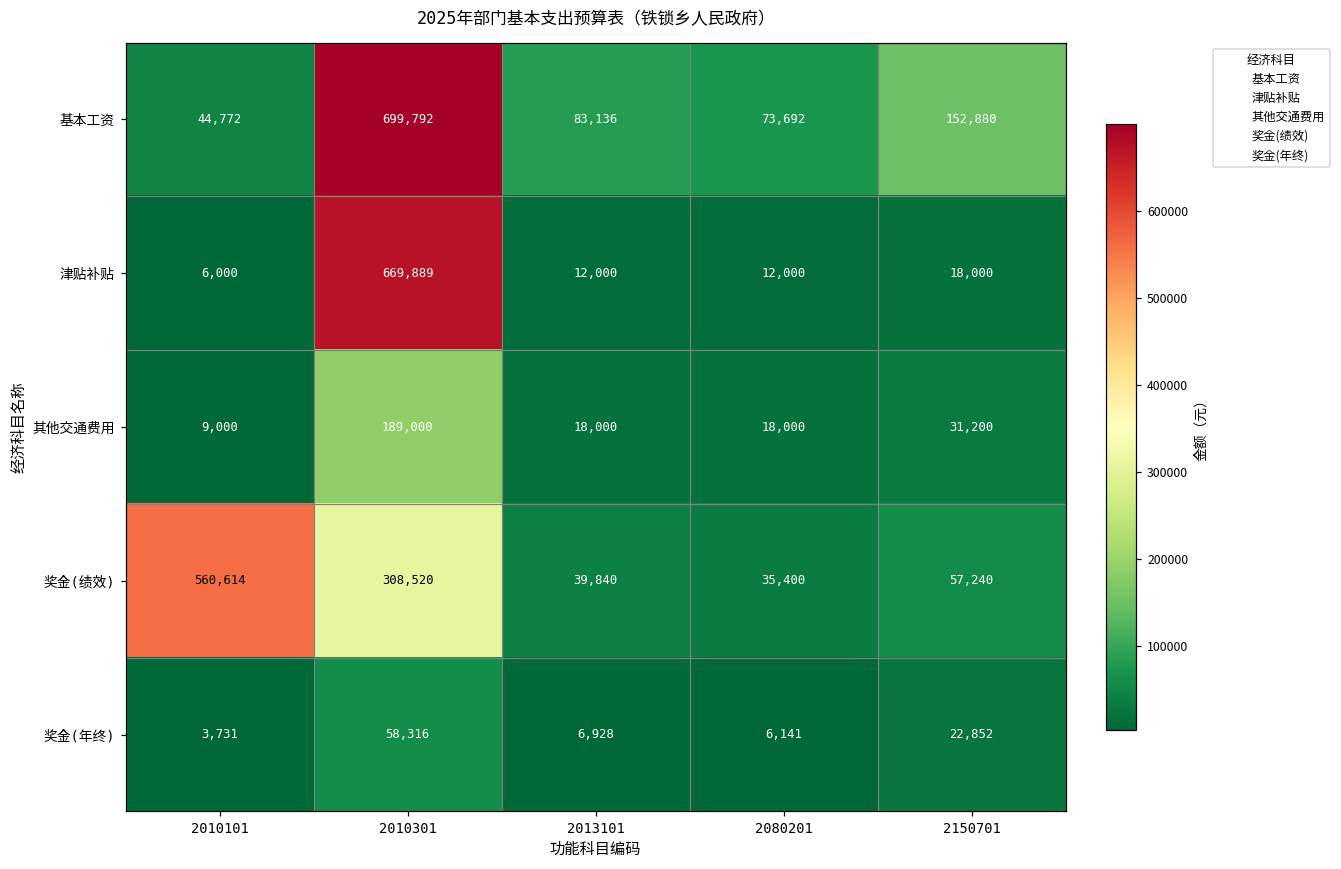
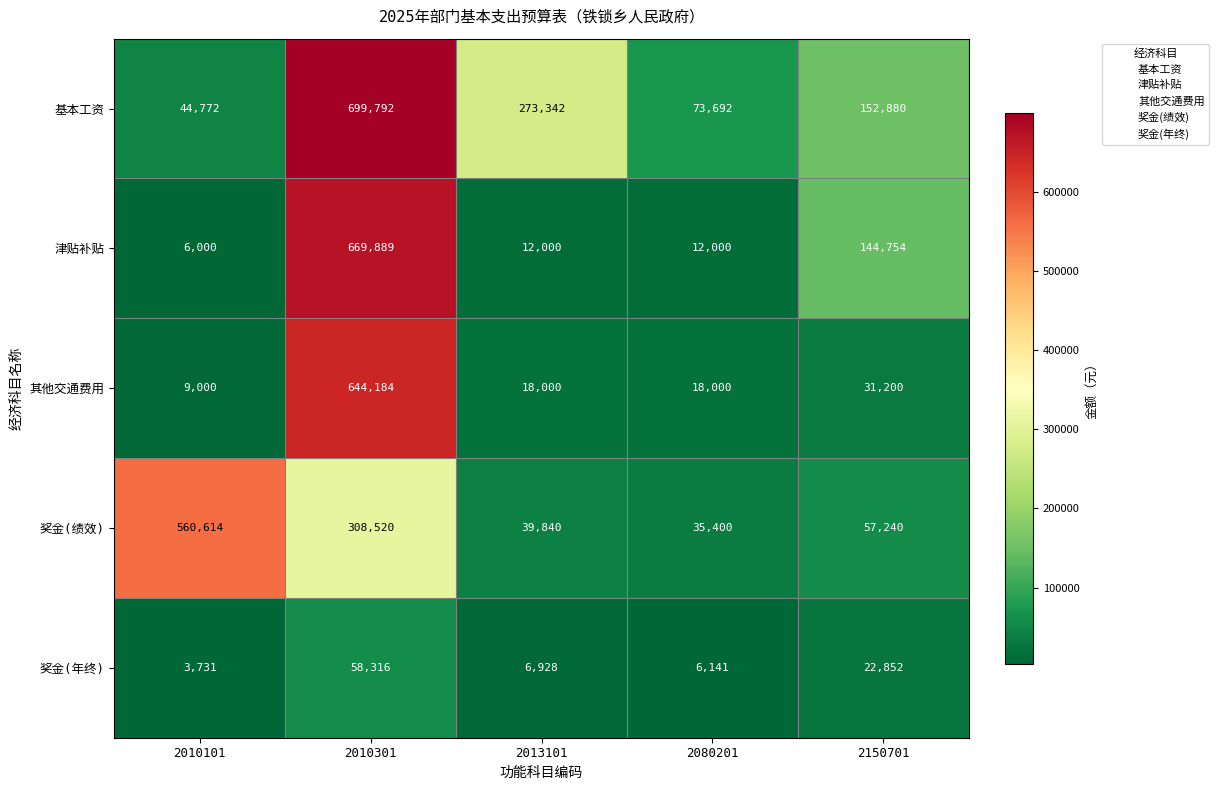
  {
    "基本工资": {
      "2010101": "44,772",
      "2010301": "699,792",
-     "2013101": "83,136",
+     "2013101": "273,342",
      "2080201": "73,692",
      "2150701": "152,880"
    },
    "津贴补贴": {
      "2010101": "6,000",
      "2010301": "669,889",
      "2013101": "12,000",
      "2080201": "12,000",
-     "2150701": "18,000"
+     "2150701": "144,754"
    },
    "其他交通费用": {
      "2010101": "9,000",
-     "2010301": "189,000",
+     "2010301": "644,184",
      "2013101": "18,000",
      "2080201": "18,000",
      "2150701": "31,200"
    },
    "奖金(绩效)": {
      "2010101": "560,614",
      "2010301": "308,520",
      "2013101": "39,840",
      "2080201": "35,400",
      "2150701": "57,240"
    },
    "奖金(年终)": {
      "2010101": "3,731",
      "2010301": "58,316",
      "2013101": "6,928",
      "2080201": "6,141",
      "2150701": "22,852"
    }
  }
